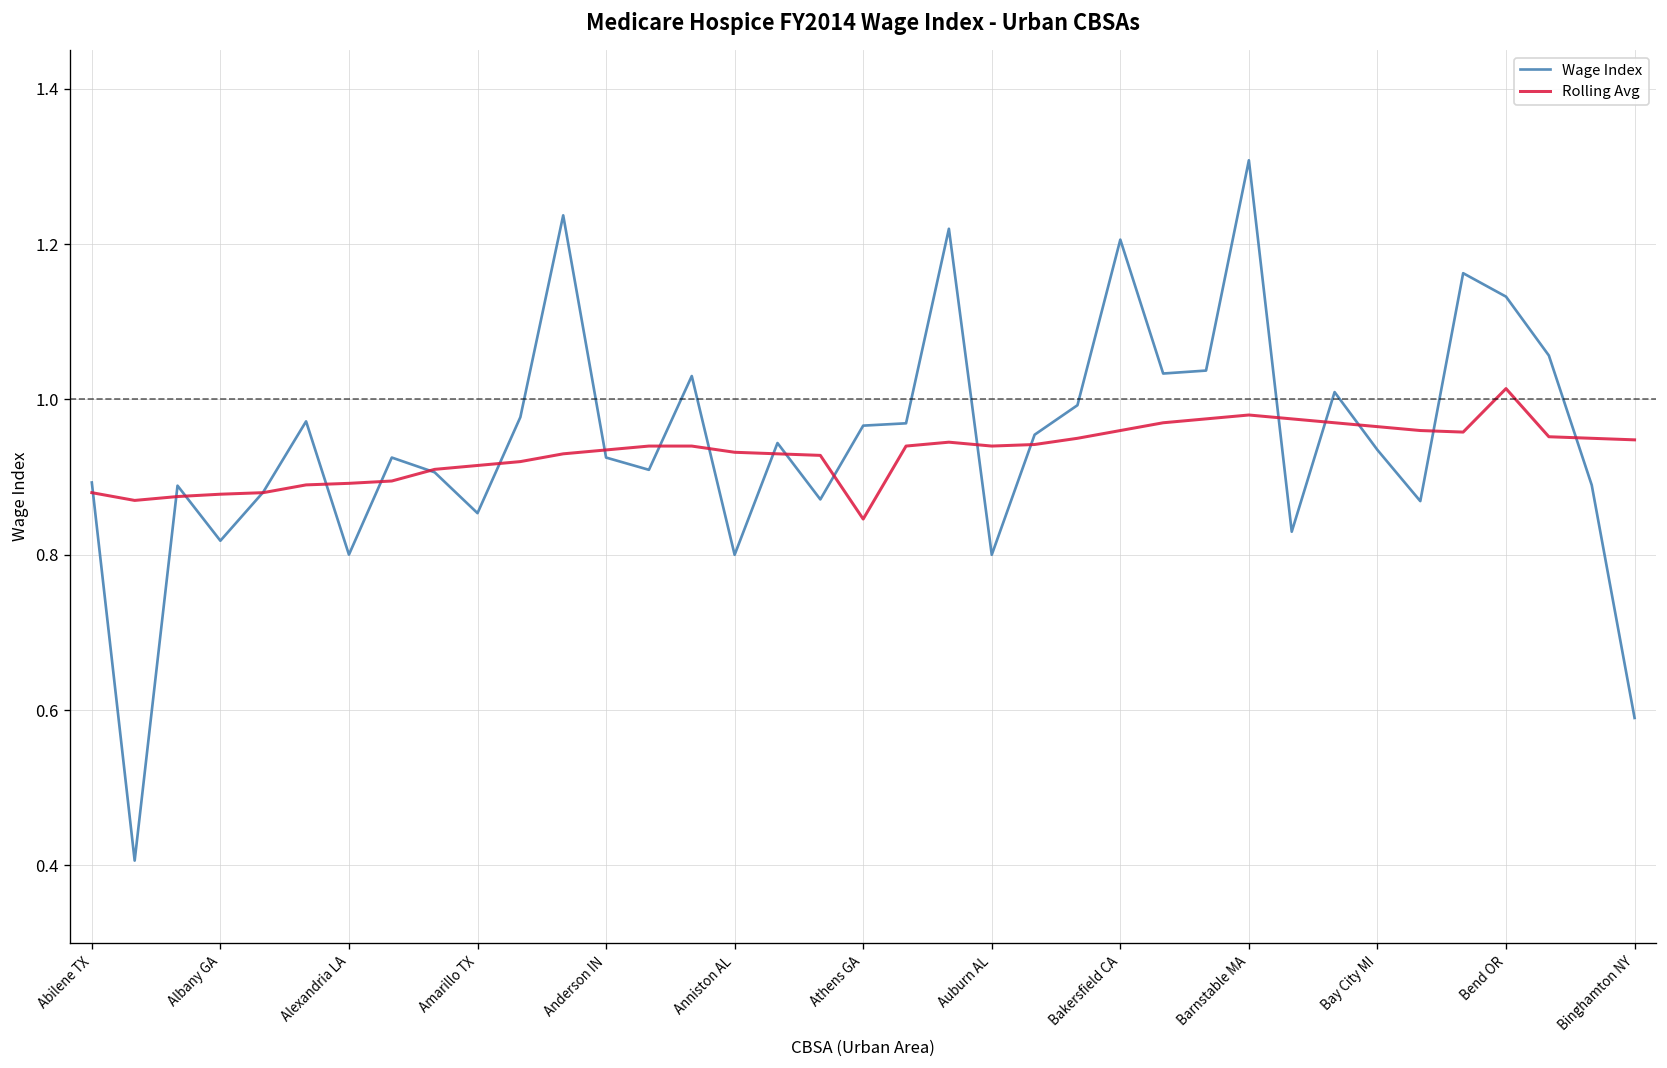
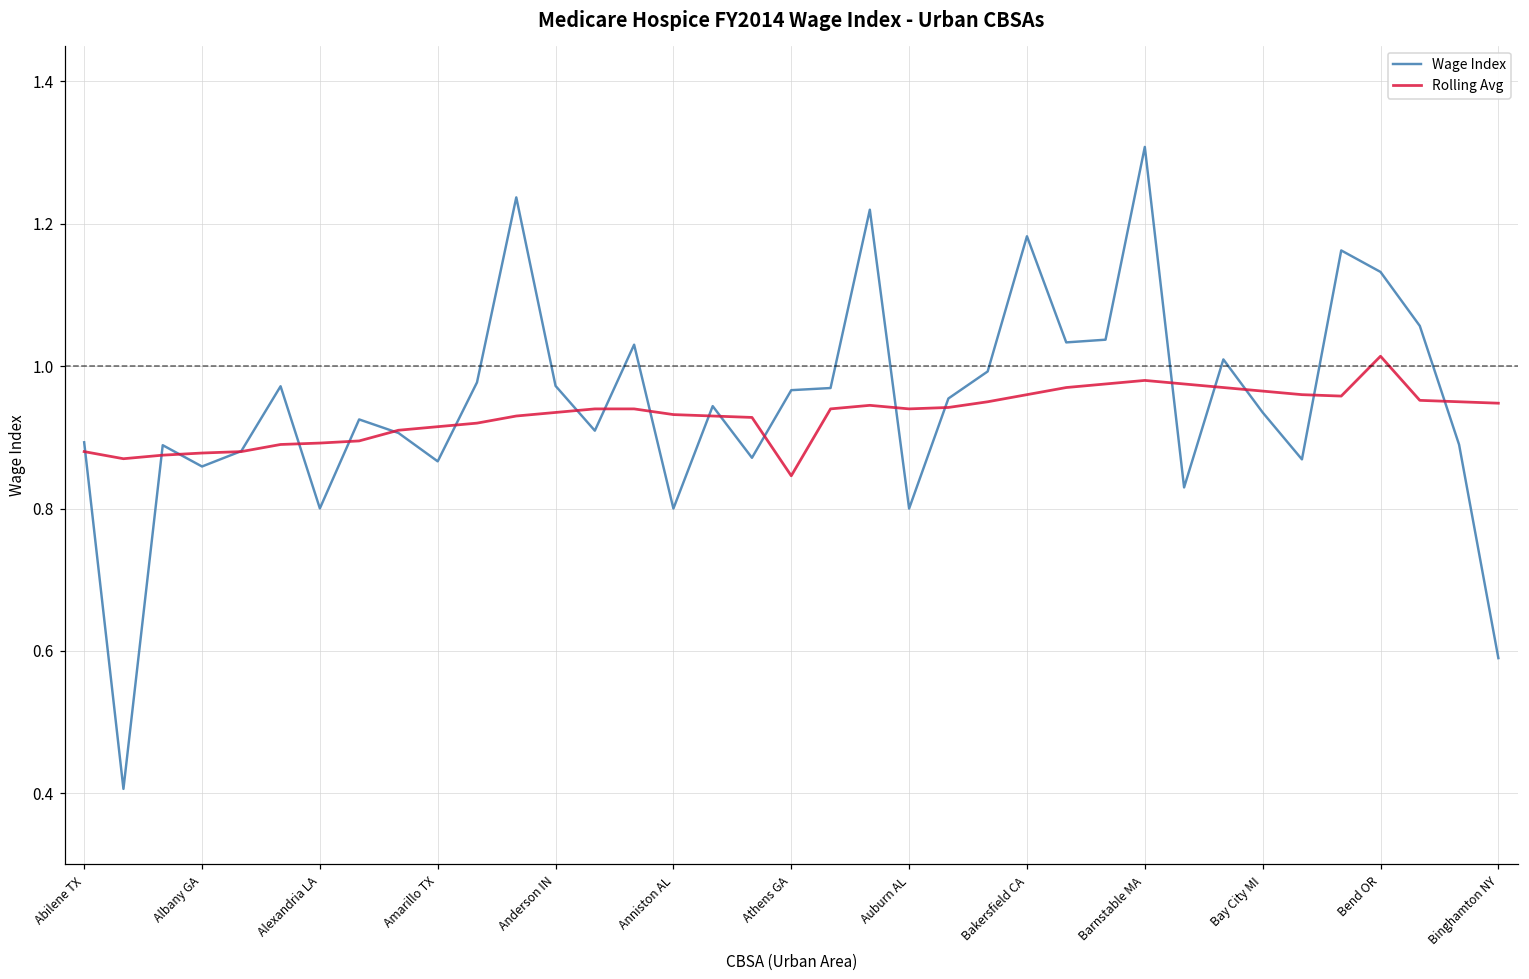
  {
    "Wage Index": {
      "Abilene TX": 0.89,
-     "Albany GA": 0.82,
+     "Albany GA": 0.86,
      "Alexandria LA": 0.80,
-     "Amarillo TX": 0.85,
-     "Anderson IN": 0.93,
+     "Amarillo TX": 0.87,
+     "Anderson IN": 0.97,
      "Anniston AL": 0.80,
      "Athens GA": 0.97,
      "Auburn AL": 0.80,
-     "Bakersfield CA": 1.21,
+     "Bakersfield CA": 1.18,
      "Barnstable MA": 1.31,
      "Bay City MI": 0.94,
      "Bend OR": 1.13,
      "Binghamton NY": 0.59
    },
    "Rolling Avg": {
      "Abilene TX": 0.88,
      "Albany GA": 0.88,
      "Alexandria LA": 0.89,
      "Amarillo TX": 0.92,
      "Anderson IN": 0.94,
      "Anniston AL": 0.93,
      "Athens GA": 0.85,
      "Auburn AL": 0.94,
      "Bakersfield CA": 0.96,
      "Barnstable MA": 0.98,
      "Bay City MI": 0.97,
      "Bend OR": 1.01,
      "Binghamton NY": 0.95
    }
  }
